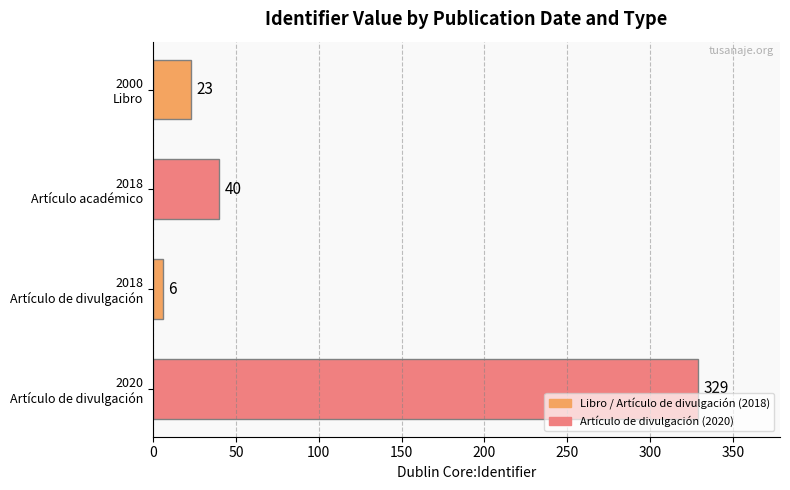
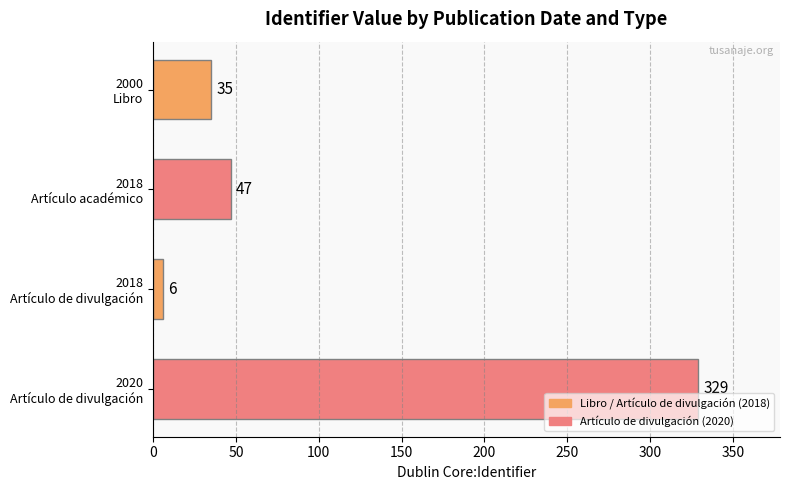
  {
-   "2000 Libro": 23,
-   "2018 Artículo académico": 40,
+   "2000 Libro": 35,
+   "2018 Artículo académico": 47,
    "2018 Artículo de divulgación": 6
  }
